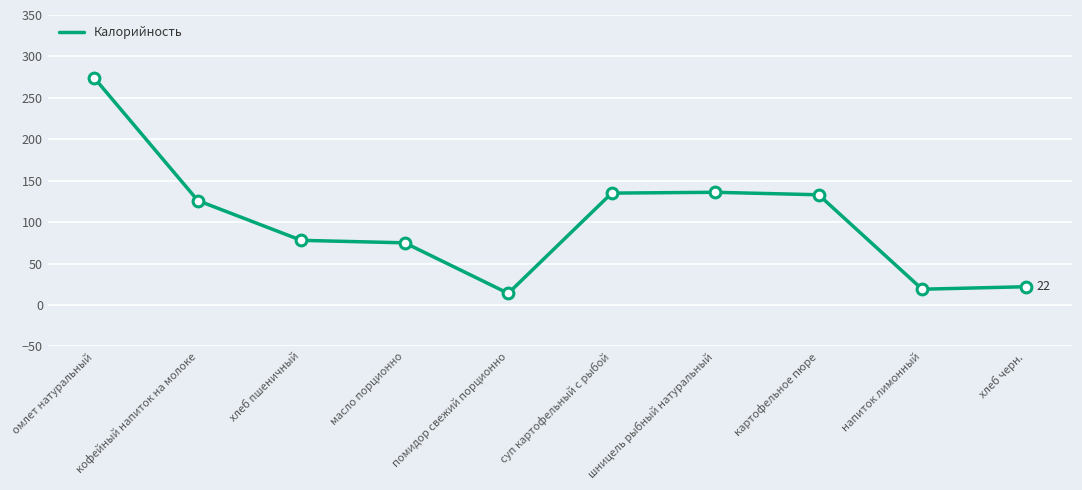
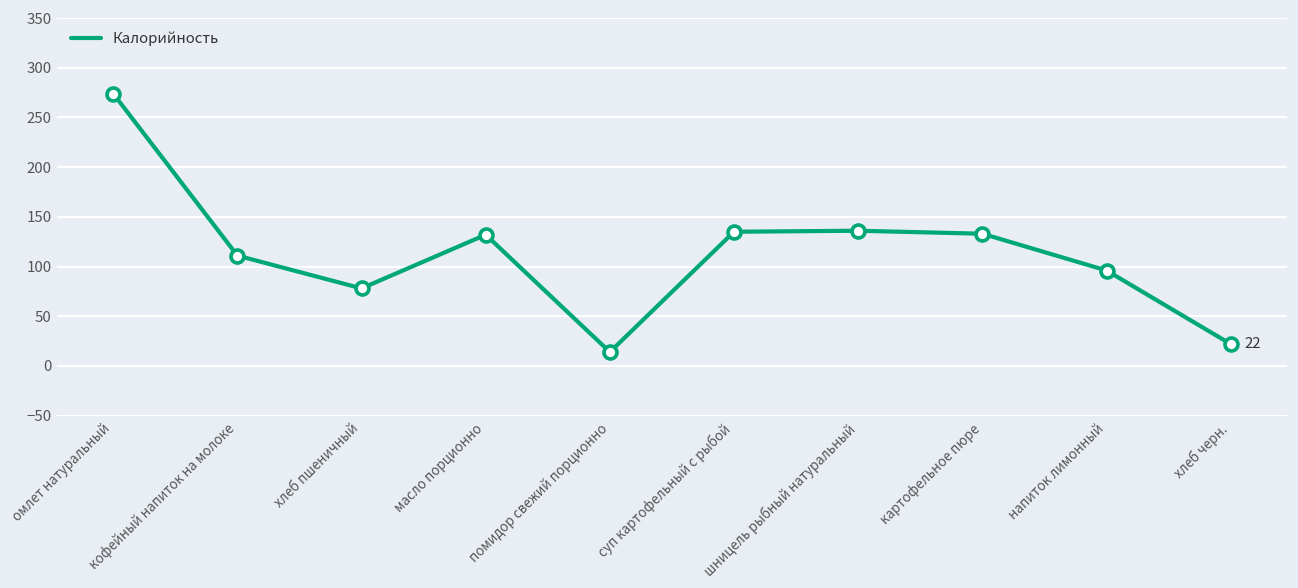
  {
    "омлет натуральный": 270,
-   "кофейный напиток на молоке": 130,
+   "кофейный напиток на молоке": 110,
    "хлеб пшеничный": 80,
-   "масло порционно": 80,
+   "масло порционно": 130,
    "помидор свежий порционно": 10,
    "суп картофельный с рыбой": 140,
    "шницель рыбный натуральный": 140,
    "картофельное пюре": 130,
-   "напиток лимонный": 20
+   "напиток лимонный": 100
  }
